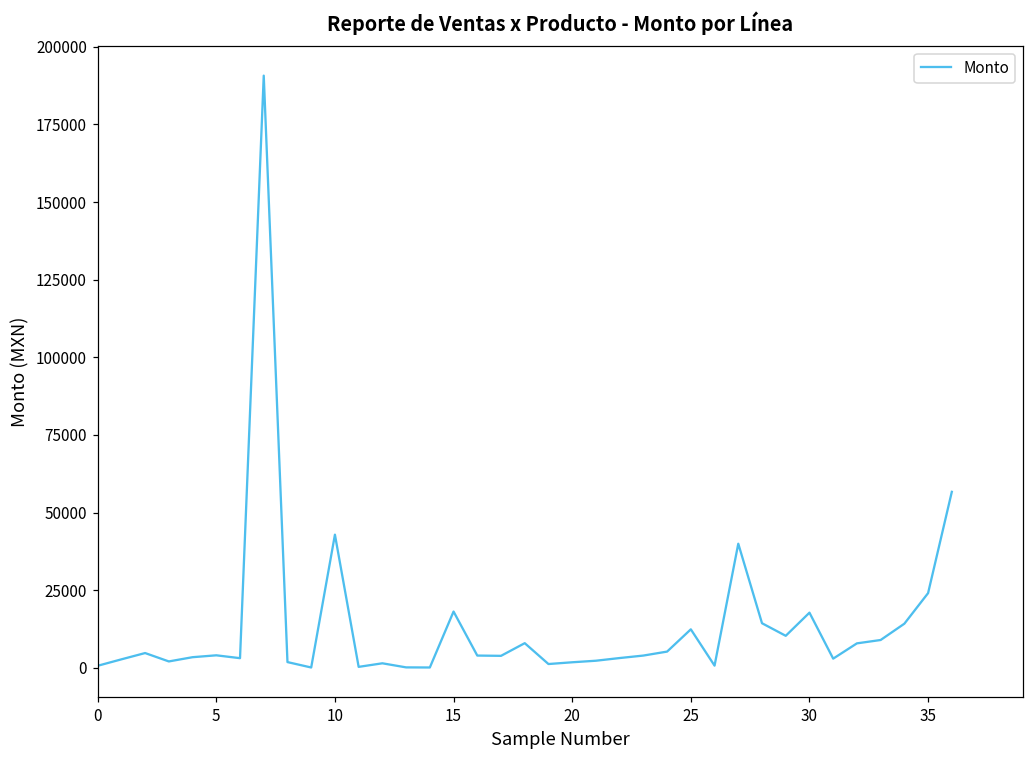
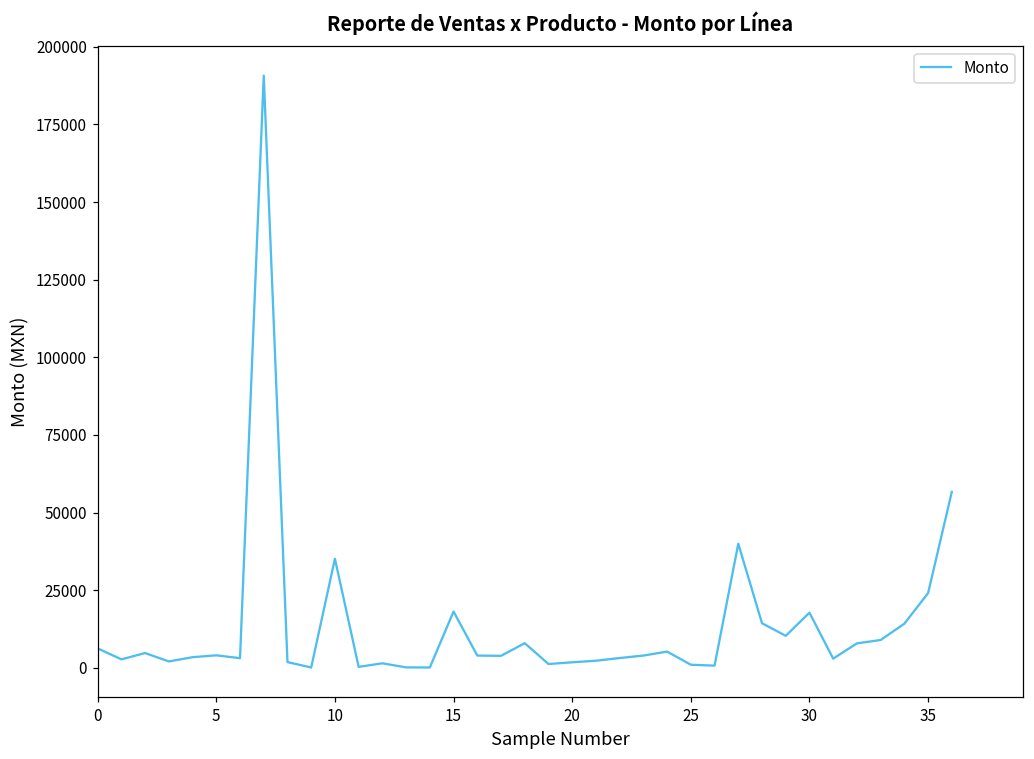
  {
-   "0": 1000,
+   "0": 6000,
    "5": 4000,
-   "10": 43000,
+   "10": 35000,
    "15": 18000,
    "20": 2000,
-   "25": 12000,
+   "25": 1000,
    "30": 18000,
    "35": 24000
  }
